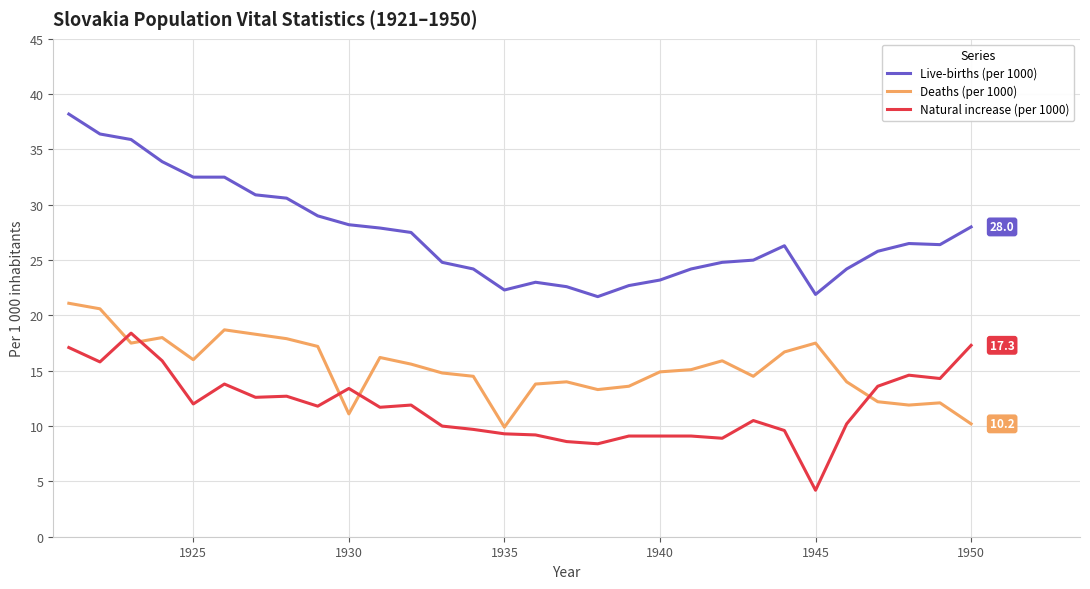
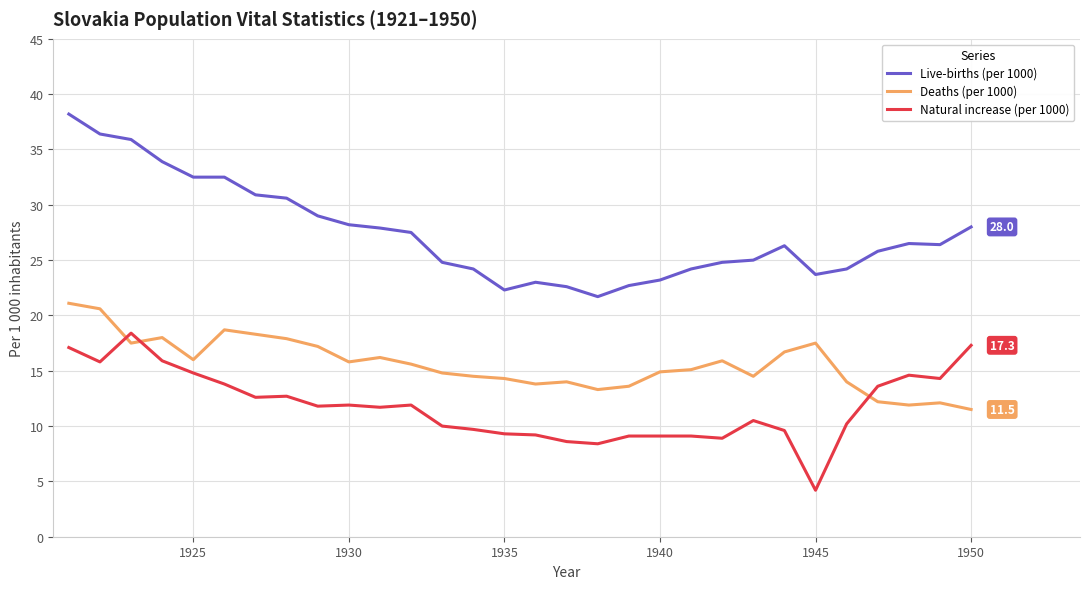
  {
    "Live-births (per 1000)": {
      "1925": 32.5,
      "1930": 28.2,
      "1935": 22.3,
      "1940": 23.2,
-     "1945": 21.9
+     "1945": 23.7
    },
    "Deaths (per 1000)": {
-     "1930": 11.1,
-     "1935": 9.9,
-     "1950": 10.2
+     "1930": 15.8,
+     "1935": 14.3,
+     "1950": 11.5
    },
    "Natural increase (per 1000)": {
-     "1925": 12.0,
-     "1930": 13.4,
+     "1925": 14.8,
+     "1930": 11.9,
      "1935": 9.3,
      "1940": 9.1,
      "1945": 4.2
    }
  }
